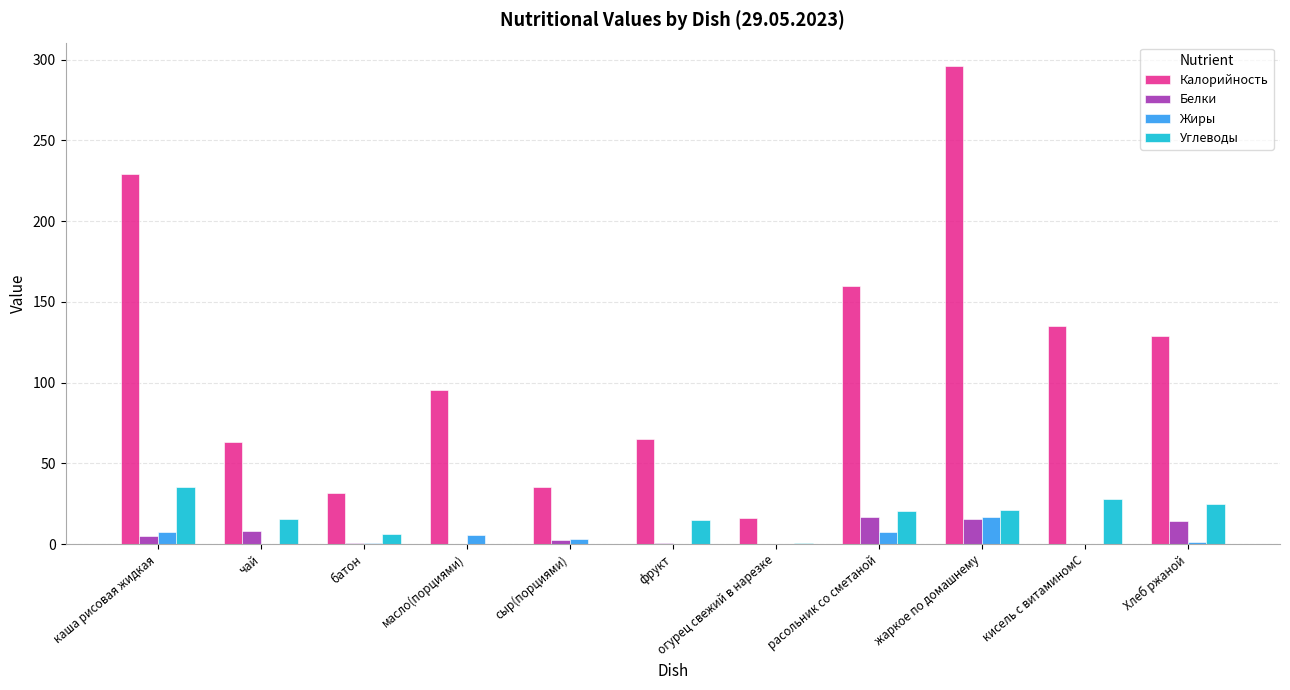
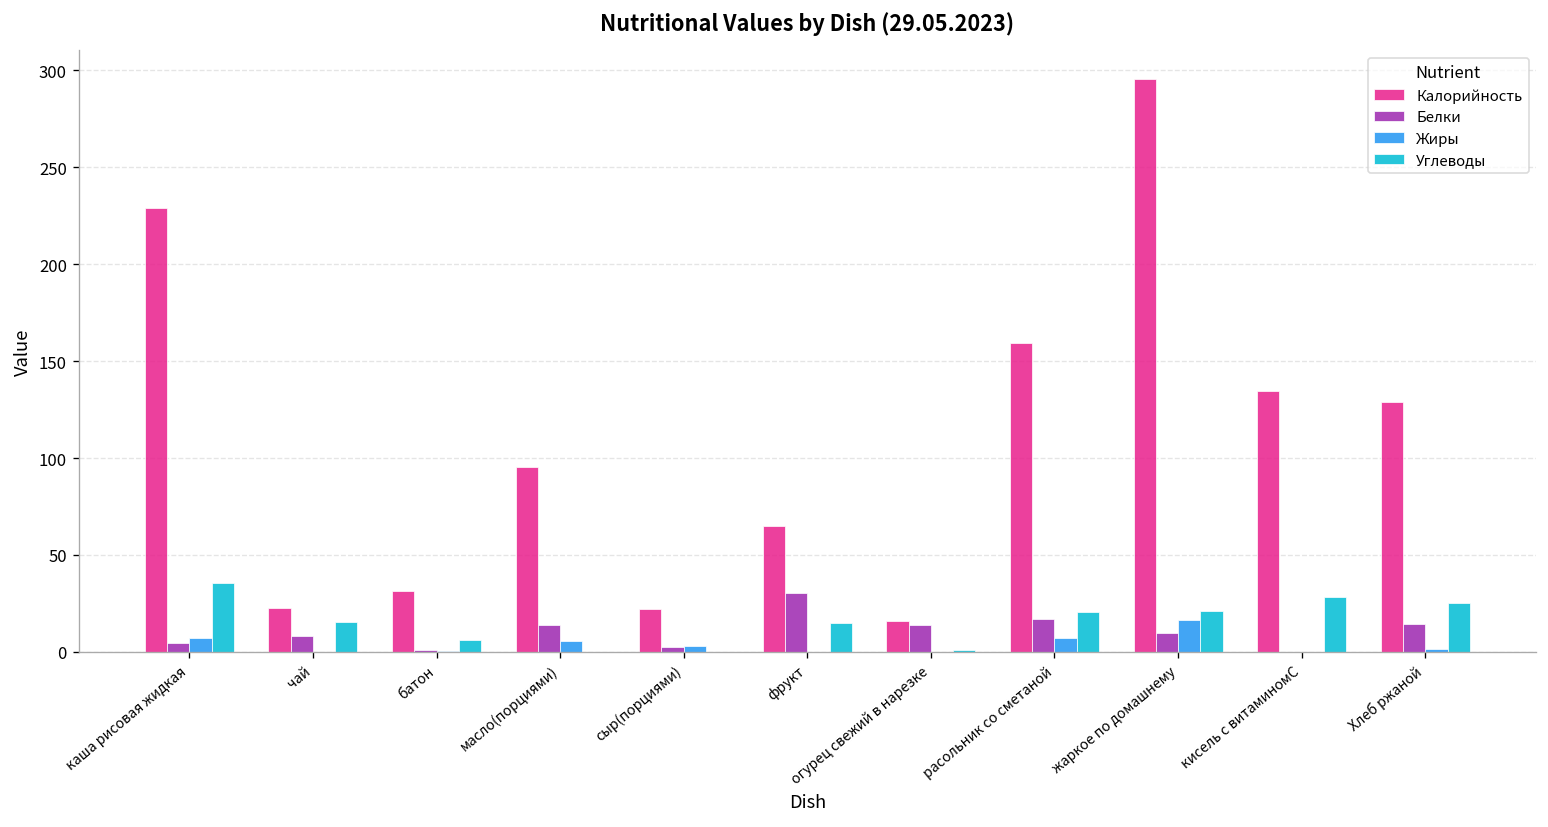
  {
    "Калорийность": {
      "каша рисовая жидкая": 229,
-     "чай": 63,
+     "чай": 23,
      "батон": 31,
      "масло(порциями)": 95,
-     "сыр(порциями)": 35,
+     "сыр(порциями)": 22,
      "фрукт": 65,
      "огурец свежий в нарезке": 16,
      "расольник со сметаной": 160,
      "жаркое по домашнему": 296,
      "кисель с витаминомС": 135,
      "Хлеб ржаной": 129
    },
    "Белки": {
      "каша рисовая жидкая": 5,
      "чай": 8,
-     "масло(порциями)": 0,
+     "масло(порциями)": 14,
      "сыр(порциями)": 2,
-     "фрукт": 1,
-     "огурец свежий в нарезке": 0,
+     "фрукт": 30,
+     "огурец свежий в нарезке": 14,
      "расольник со сметаной": 17,
-     "жаркое по домашнему": 16,
+     "жаркое по домашнему": 10,
      "кисель с витаминомС": 0,
      "Хлеб ржаной": 15
    }
  }
